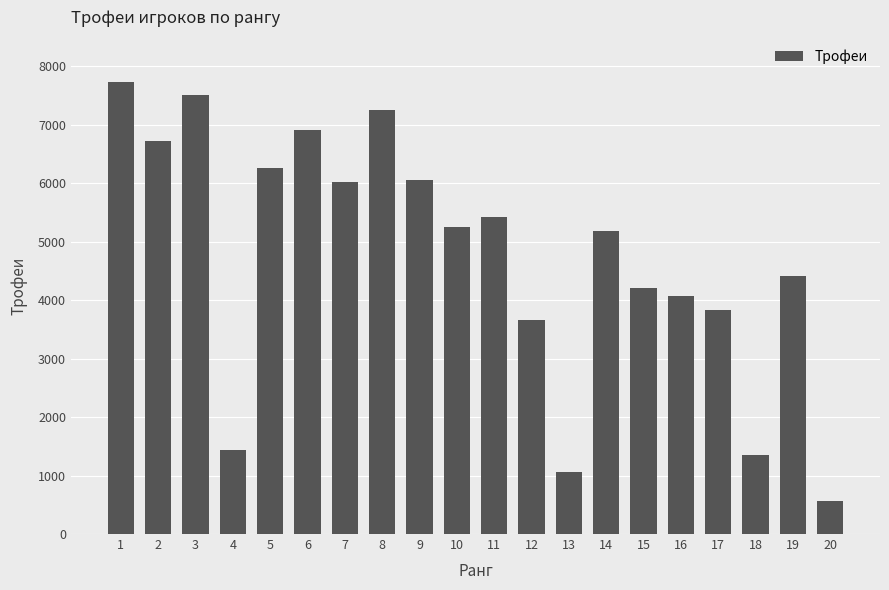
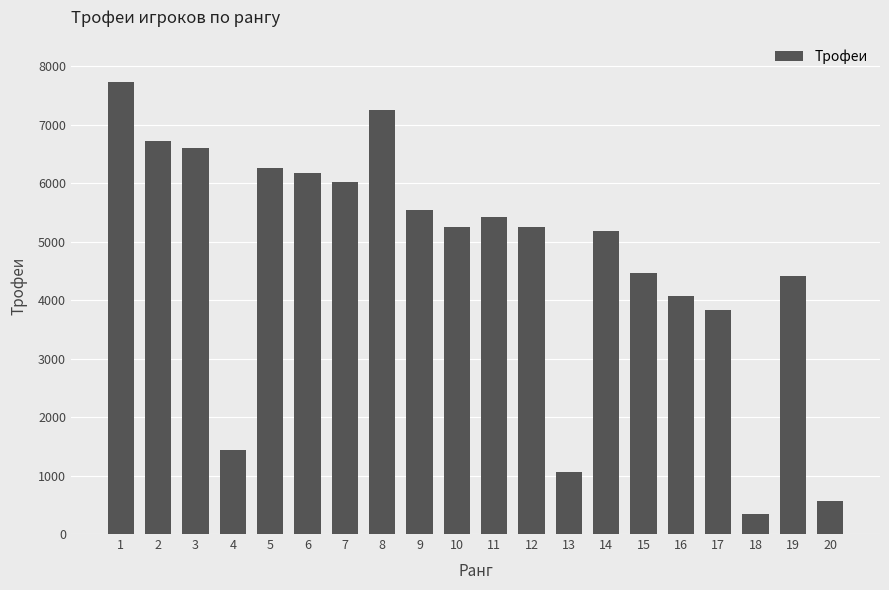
  {
    "1": 7700,
    "2": 6700,
-   "3": 7500,
+   "3": 6600,
    "4": 1400,
    "5": 6300,
-   "6": 6900,
+   "6": 6200,
    "7": 6000,
    "8": 7300,
-   "9": 6100,
+   "9": 5500,
    "10": 5300,
    "11": 5400,
-   "12": 3700,
+   "12": 5200,
    "13": 1100,
    "14": 5200,
-   "15": 4200,
+   "15": 4500,
    "16": 4100,
    "17": 3800,
-   "18": 1400,
+   "18": 300,
    "19": 4400,
    "20": 600
  }
